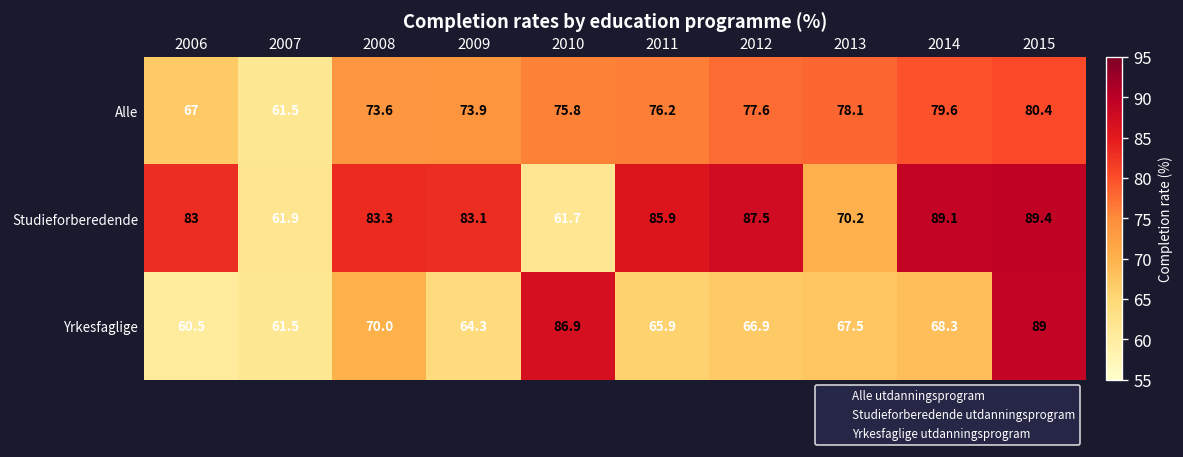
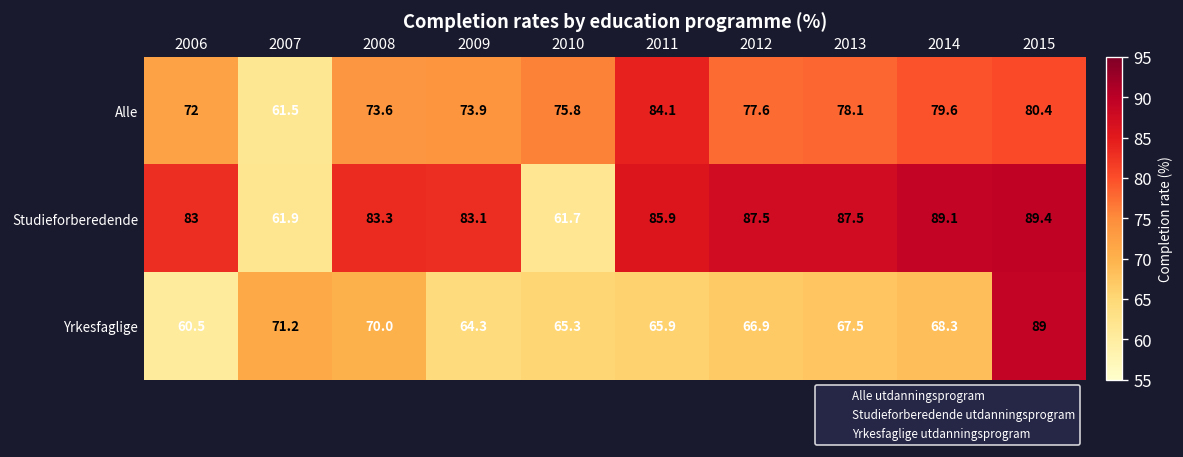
  {
    "Alle": {
-     "2006": 67,
+     "2006": 72,
      "2007": 61.5,
      "2008": 73.6,
      "2009": 73.9,
      "2010": 75.8,
-     "2011": 76.2,
+     "2011": 84.1,
      "2012": 77.6,
      "2013": 78.1,
      "2014": 79.6,
      "2015": 80.4
    },
    "Studieforberedende": {
      "2006": 83,
      "2007": 61.9,
      "2008": 83.3,
      "2009": 83.1,
      "2010": 61.7,
      "2011": 85.9,
      "2012": 87.5,
-     "2013": 70.2,
+     "2013": 87.5,
      "2014": 89.1,
      "2015": 89.4
    },
    "Yrkesfaglige": {
      "2006": 60.5,
-     "2007": 61.5,
+     "2007": 71.2,
      "2008": 70.0,
      "2009": 64.3,
-     "2010": 86.9,
+     "2010": 65.3,
      "2011": 65.9,
      "2012": 66.9,
      "2013": 67.5,
      "2014": 68.3,
      "2015": 89
    }
  }
